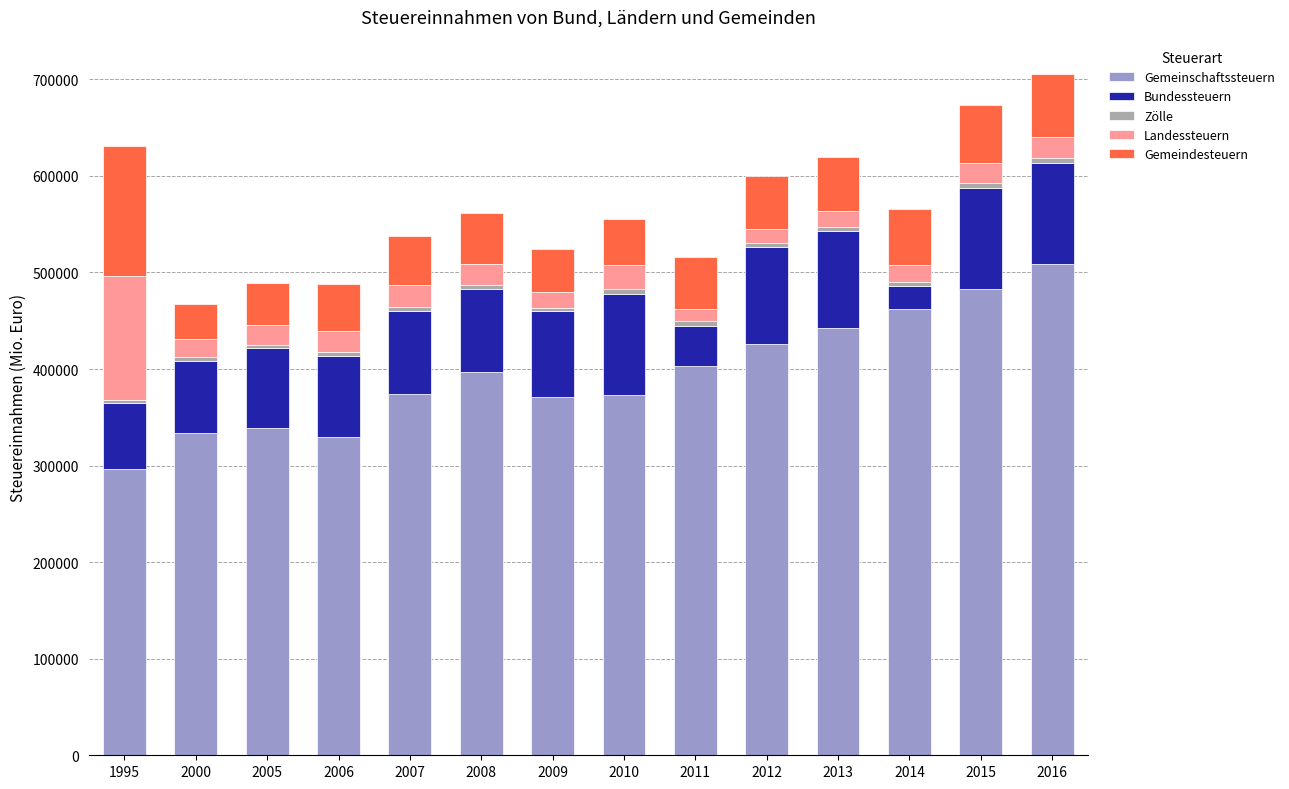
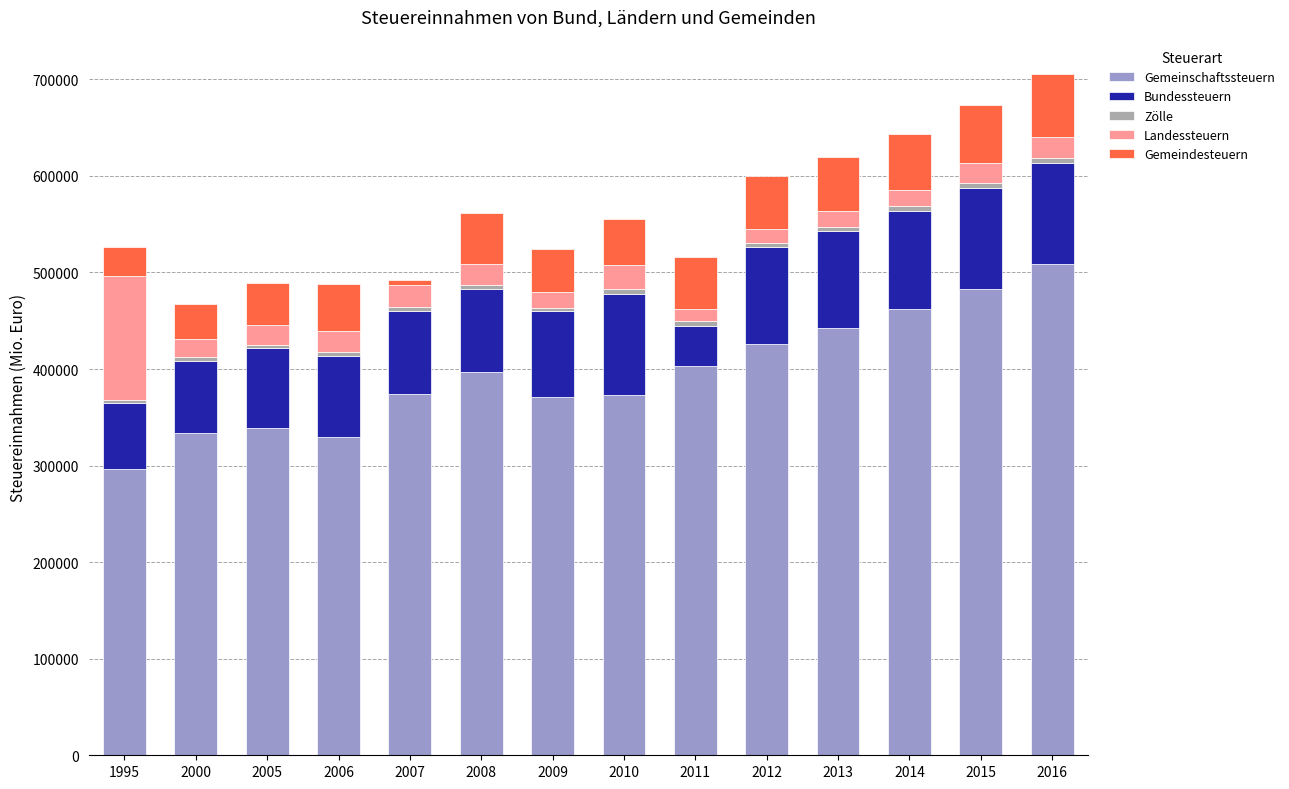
  {
    "Bundessteuern": {
      "1995": 70000,
      "2000": 80000,
      "2005": 80000,
      "2006": 80000,
      "2007": 90000,
      "2008": 90000,
      "2009": 90000,
      "2010": 110000,
      "2011": 40000,
      "2012": 100000,
      "2013": 100000,
-     "2014": 20000,
+     "2014": 100000,
      "2015": 100000,
      "2016": 100000
    },
    "Landessteuern": {
      "1995": 130000,
      "2000": 20000,
      "2005": 20000,
      "2006": 20000,
      "2007": 20000,
      "2008": 20000,
      "2009": 20000,
      "2010": 30000,
      "2011": 10000,
      "2012": 10000,
      "2013": 20000,
      "2014": 20000,
      "2015": 20000,
      "2016": 20000
    },
    "Gemeindesteuern": {
-     "1995": 130000,
+     "1995": 30000,
      "2000": 40000,
      "2005": 40000,
      "2006": 50000,
-     "2007": 50000,
+     "2007": 10000,
      "2008": 50000,
      "2009": 40000,
      "2010": 50000,
      "2011": 50000,
      "2012": 60000,
      "2013": 60000,
      "2014": 60000,
      "2015": 60000,
      "2016": 70000
    }
  }
